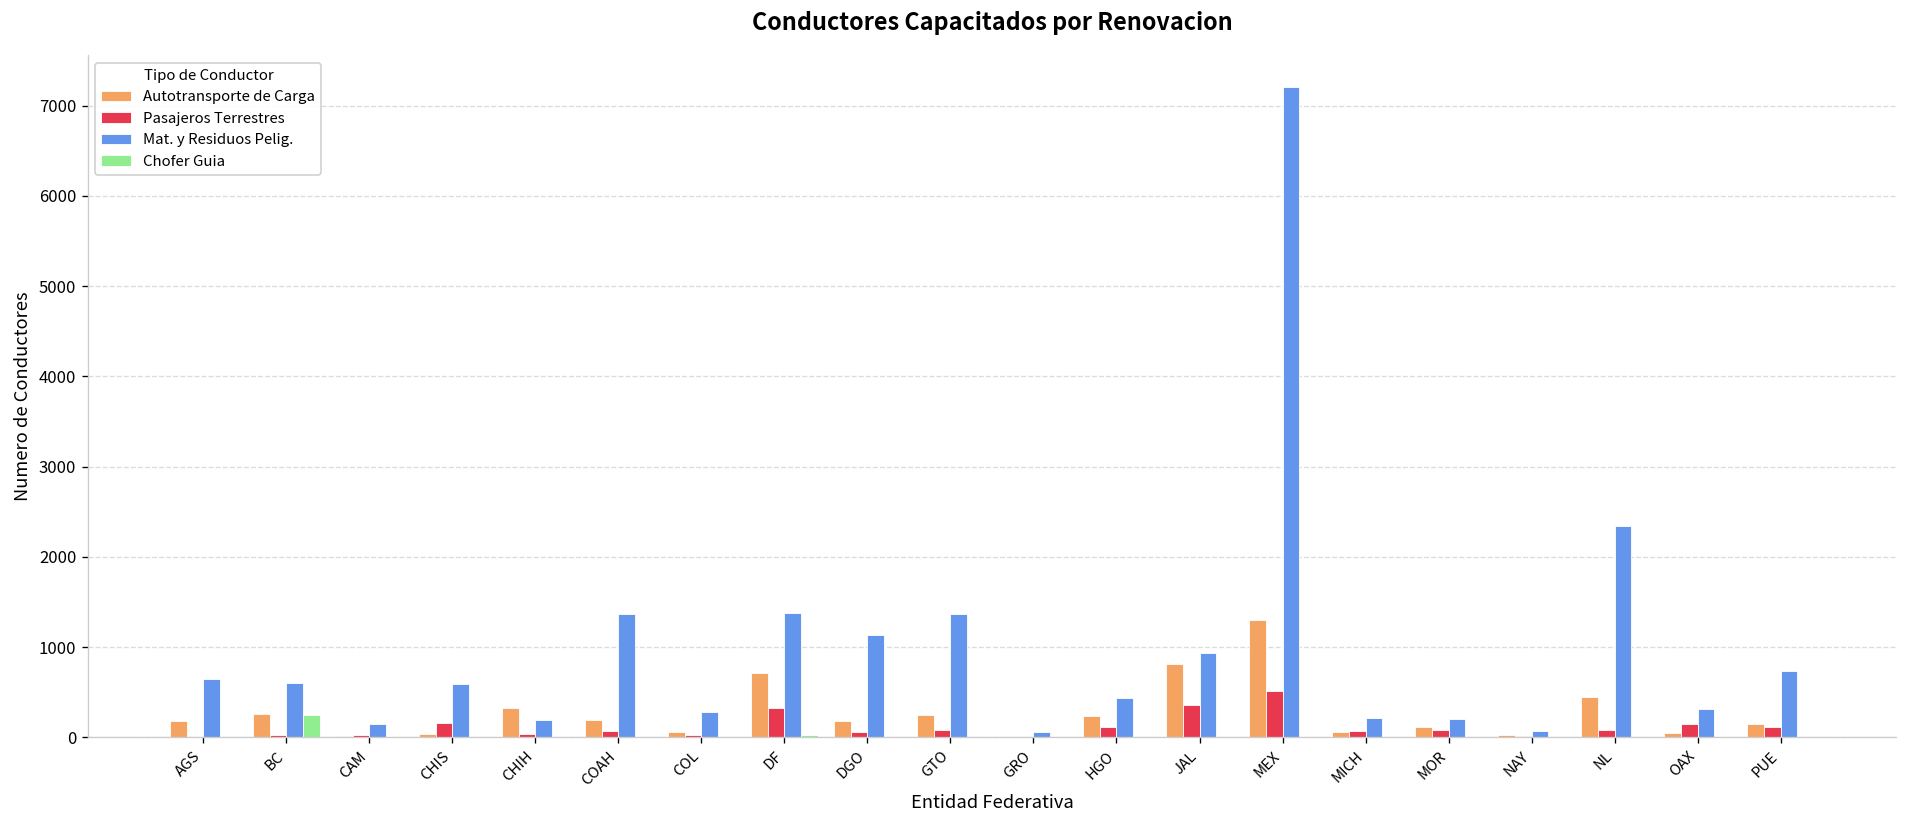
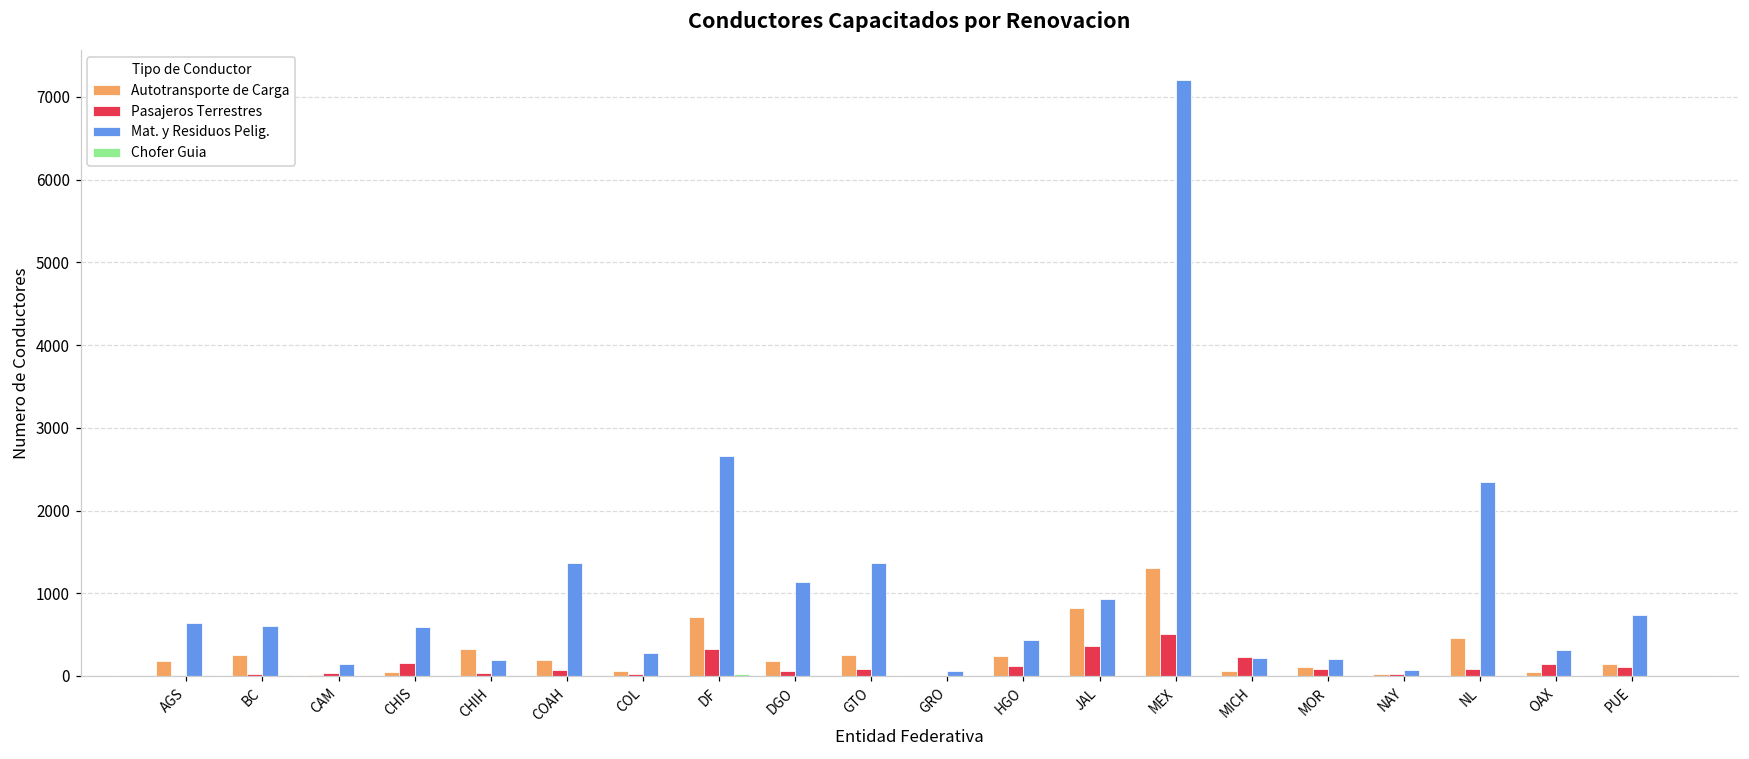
  {
    "Autotransporte de Carga": {
      "AGS": 200,
      "BC": 300,
      "CHIS": 0,
      "CHIH": 300,
      "COAH": 200,
      "COL": 100,
      "DF": 700,
      "DGO": 200,
      "GTO": 300,
      "GRO": 0,
      "HGO": 200,
      "JAL": 800,
      "MEX": 1300,
      "MICH": 100,
      "MOR": 100,
      "NL": 500,
      "OAX": 100,
      "PUE": 100
    },
    "Pasajeros Terrestres": {
      "AGS": 0,
      "CHIS": 200,
      "COAH": 100,
      "DF": 300,
      "DGO": 100,
      "GTO": 100,
      "GRO": 0,
      "HGO": 100,
      "JAL": 400,
      "MEX": 500,
-     "MICH": 100,
+     "MICH": 200,
      "MOR": 100,
      "NL": 100,
      "OAX": 100,
      "PUE": 100
    },
    "Mat. y Residuos Pelig.": {
      "AGS": 600,
      "BC": 600,
      "CAM": 100,
      "CHIS": 600,
      "CHIH": 200,
      "COAH": 1400,
      "COL": 300,
-     "DF": 1400,
+     "DF": 2700,
      "DGO": 1100,
      "GTO": 1400,
      "GRO": 100,
      "HGO": 400,
      "JAL": 900,
      "MEX": 7200,
      "MICH": 200,
      "MOR": 200,
      "NAY": 100,
      "NL": 2300,
      "OAX": 300,
      "PUE": 700
    },
    "Chofer Guia": {
      "AGS": 0,
-     "BC": 200,
+     "BC": 0,
      "CAM": 0,
      "CHIS": 0,
      "CHIH": 0,
      "COAH": 0,
      "COL": 0,
      "DGO": 0,
      "GTO": 0,
      "GRO": 0,
      "HGO": 0,
      "MEX": 0,
      "MICH": 0,
      "MOR": 0,
      "NAY": 0,
      "NL": 0,
      "OAX": 0,
      "PUE": 0
    }
  }
